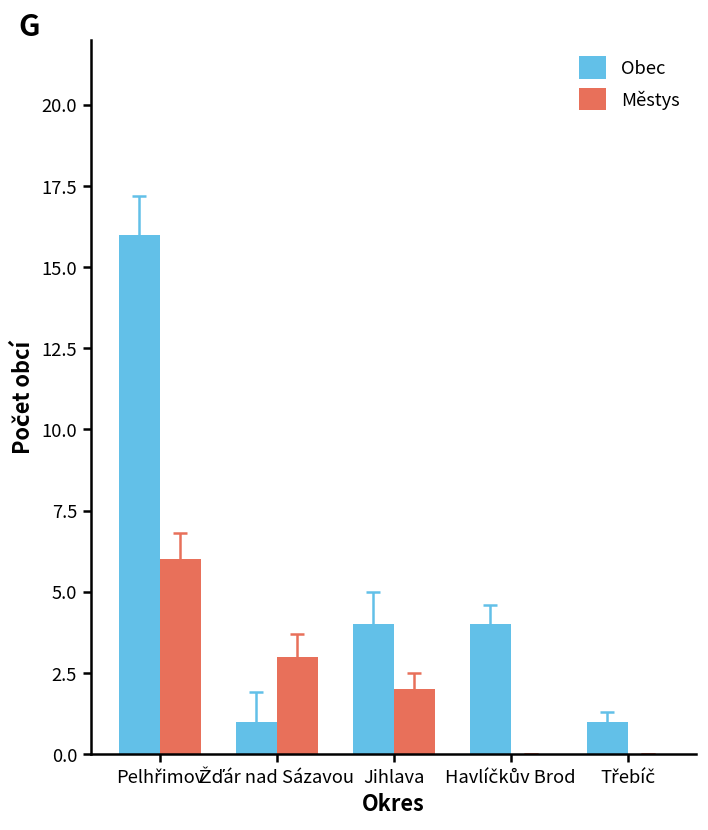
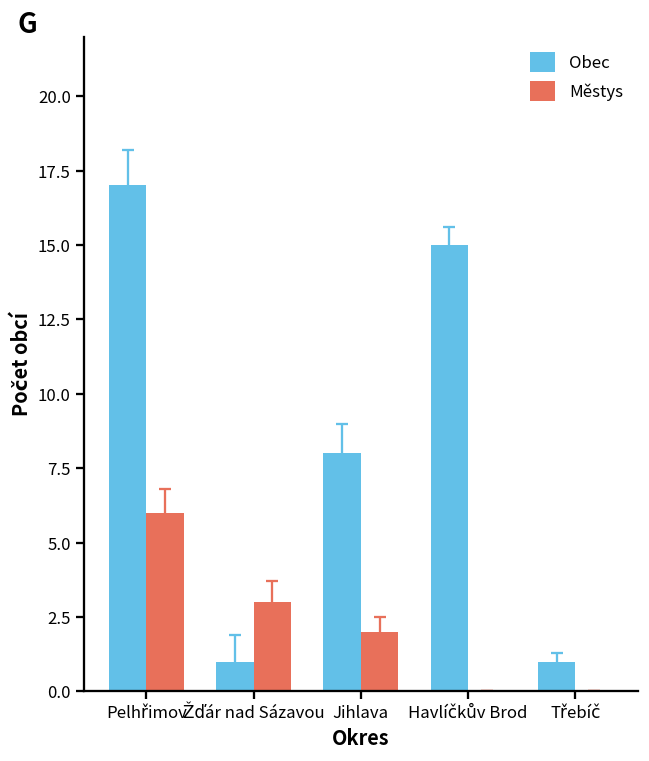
  {
    "Obec": {
-     "Pelhřimov": 16,
+     "Pelhřimov": 17,
      "Žďár nad Sázavou": 1,
-     "Jihlava": 4,
-     "Havlíčkův Brod": 4,
+     "Jihlava": 8,
+     "Havlíčkův Brod": 15,
      "Třebíč": 1
    },
    "Městys": {
      "Pelhřimov": 6,
      "Žďár nad Sázavou": 3,
      "Jihlava": 2,
      "Havlíčkův Brod": 0,
      "Třebíč": 0
    }
  }
